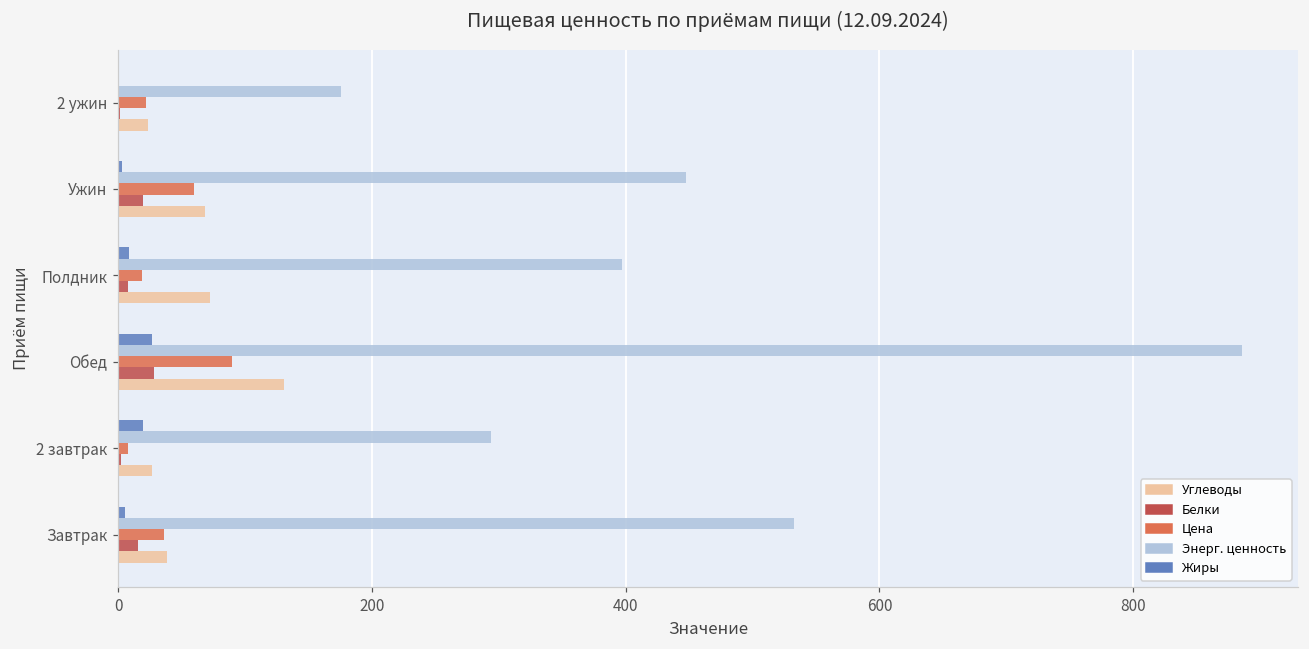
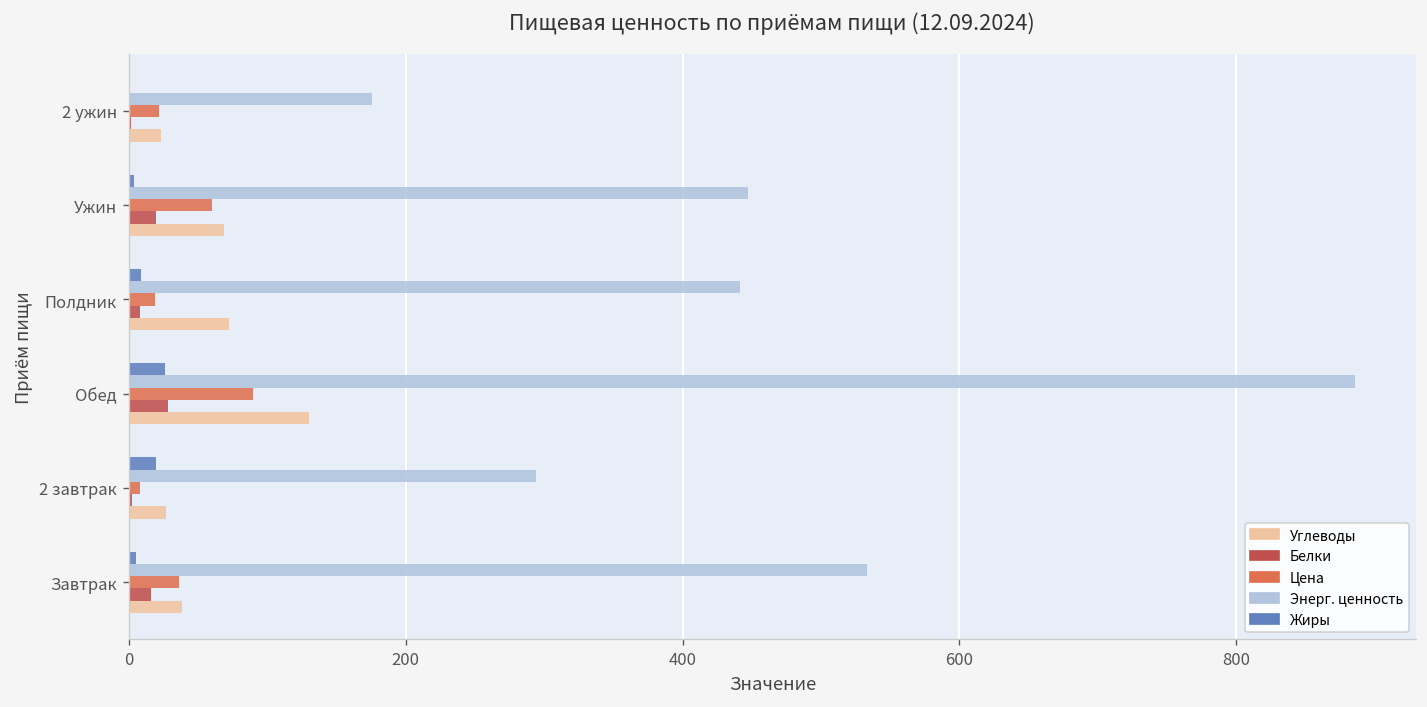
  {
    "Углеводы": {
      "2 ужин": 23,
      "Ужин": 69,
      "Полдник": 72,
      "Обед": 131,
      "2 завтрак": 27,
      "Завтрак": 39
    },
    "Энерг. ценность": {
      "2 ужин": 176,
      "Ужин": 448,
-     "Полдник": 397,
+     "Полдник": 441,
      "Обед": 886,
      "2 завтрак": 294,
      "Завтрак": 533
    },
    "Жиры": {
      "Ужин": 4,
      "Полдник": 9,
      "Обед": 27,
      "2 завтрак": 20,
      "Завтрак": 5
    }
  }
